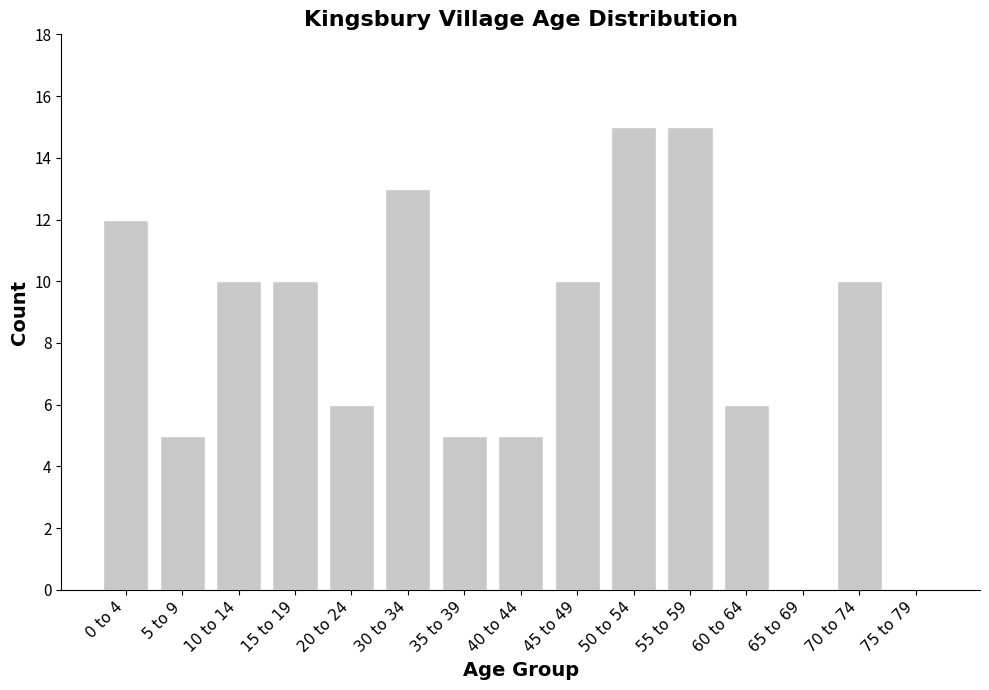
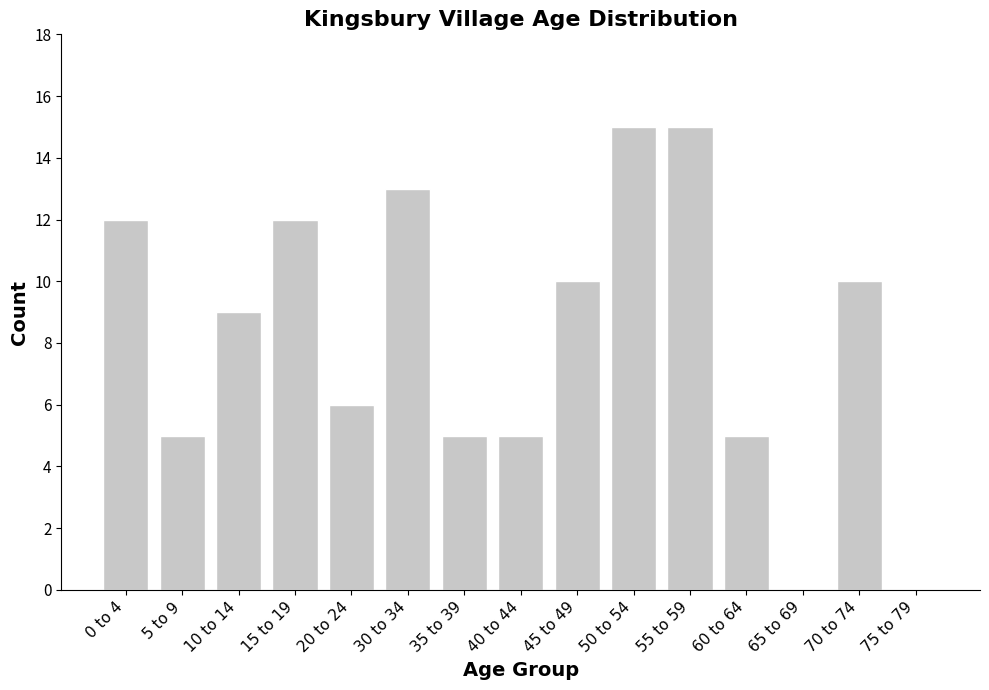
  {
    "0 to 4": 12,
    "5 to 9": 5,
-   "10 to 14": 10,
-   "15 to 19": 10,
+   "10 to 14": 9,
+   "15 to 19": 12,
    "20 to 24": 6,
    "30 to 34": 13,
    "35 to 39": 5,
    "40 to 44": 5,
    "45 to 49": 10,
    "50 to 54": 15,
    "55 to 59": 15,
-   "60 to 64": 6,
+   "60 to 64": 5,
    "65 to 69": 0,
    "70 to 74": 10,
    "75 to 79": 0
  }
